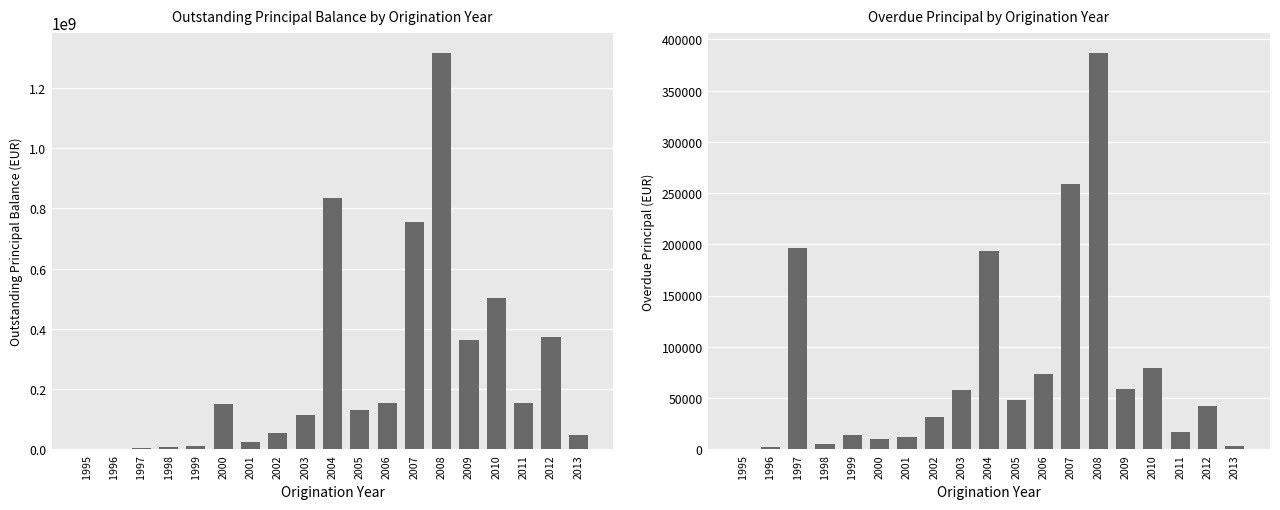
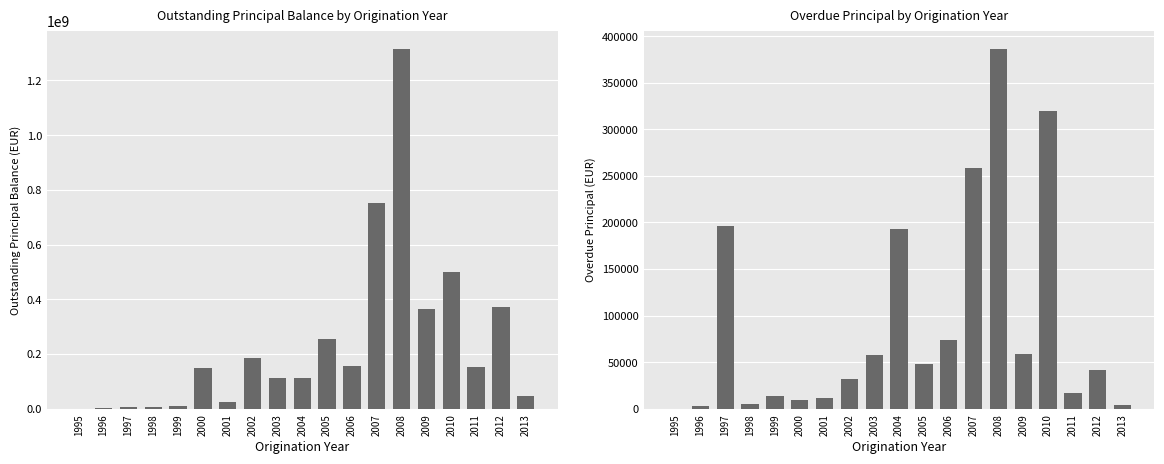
  {
    "Outstanding Principal Balance by Origination Year": {
      "2000": 150000000,
      "2001": 30000000,
-     "2002": 50000000,
+     "2002": 190000000,
      "2003": 110000000,
-     "2004": 840000000,
-     "2005": 130000000,
+     "2004": 110000000,
+     "2005": 250000000,
      "2006": 150000000,
      "2007": 750000000,
      "2008": 1320000000,
      "2009": 360000000,
      "2010": 500000000,
      "2011": 150000000,
      "2012": 370000000,
      "2013": 50000000
    },
    "Overdue Principal by Origination Year": {
      "1995": 0,
      "1997": 200000,
      "1998": 10000,
      "1999": 10000,
      "2000": 10000,
      "2001": 10000,
      "2002": 30000,
      "2003": 60000,
      "2004": 190000,
      "2005": 50000,
      "2006": 70000,
      "2007": 260000,
      "2008": 390000,
      "2009": 60000,
-     "2010": 80000,
+     "2010": 320000,
      "2011": 20000,
      "2012": 40000,
      "2013": 0
    }
  }
